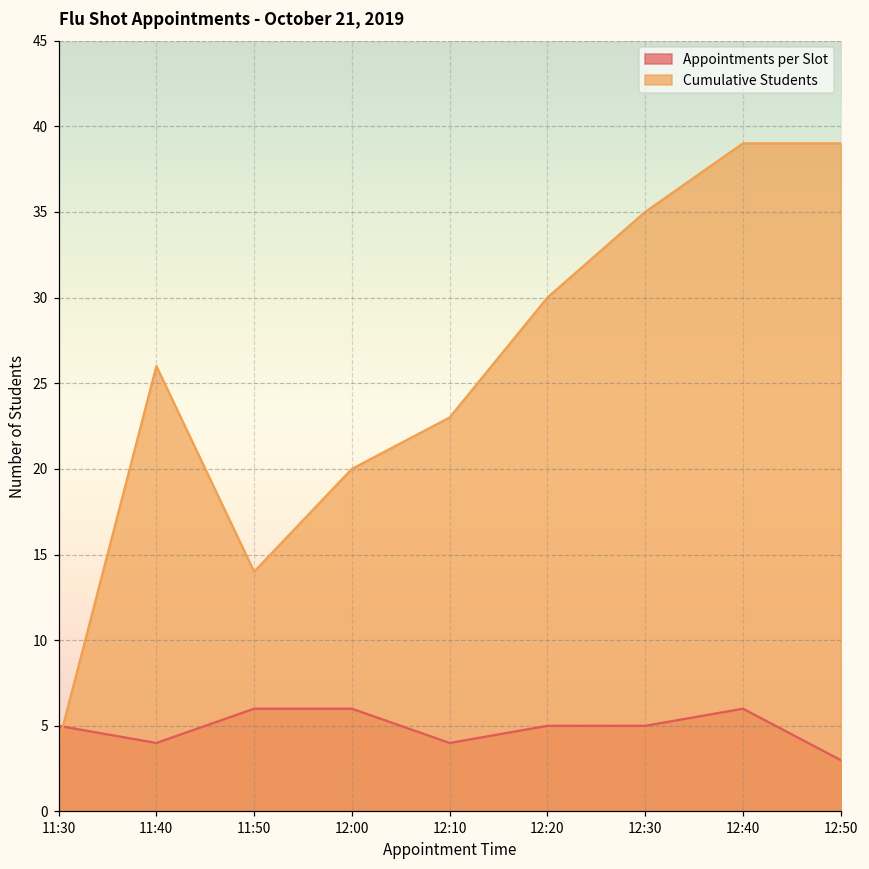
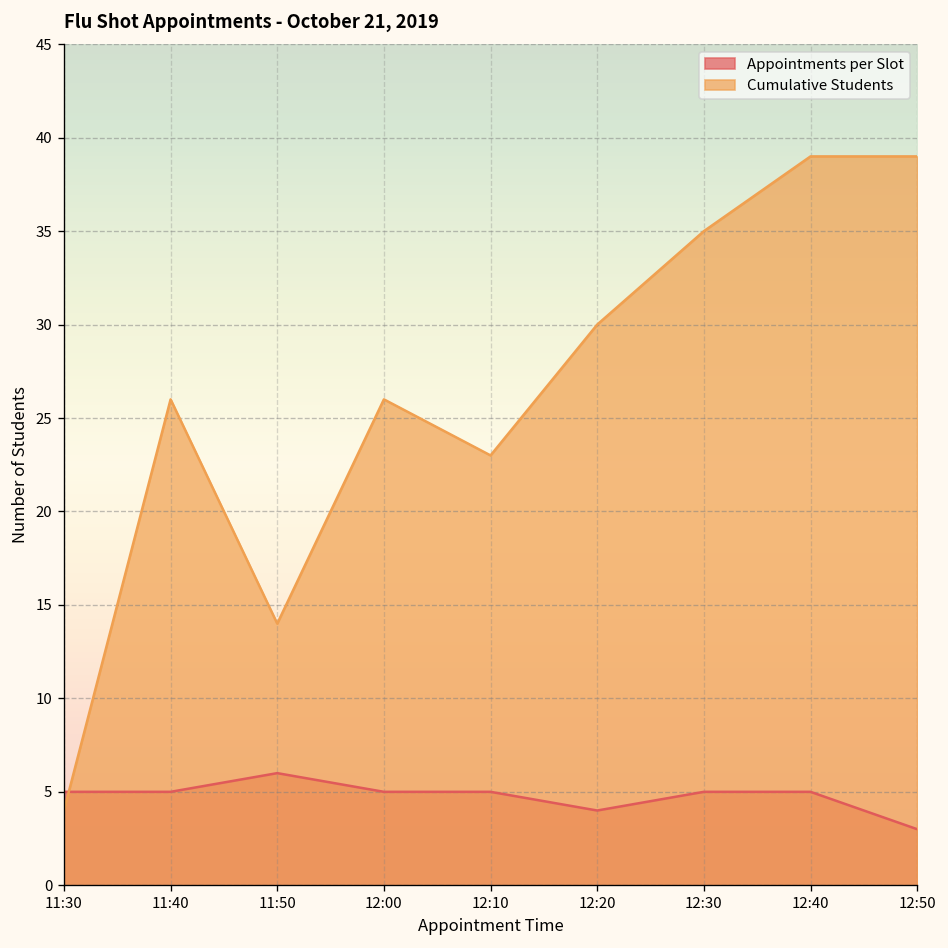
  {
    "Appointments per Slot": {
      "11:30": 5,
-     "11:40": 4,
+     "11:40": 5,
      "11:50": 6,
-     "12:00": 6,
-     "12:10": 4,
-     "12:20": 5,
+     "12:00": 5,
+     "12:10": 5,
+     "12:20": 4,
      "12:30": 5,
-     "12:40": 6,
+     "12:40": 5,
      "12:50": 3
    },
    "Cumulative Students": {
      "11:30": 4,
      "11:40": 26,
      "11:50": 14,
-     "12:00": 20,
+     "12:00": 26,
      "12:10": 23,
      "12:20": 30,
      "12:30": 35,
      "12:40": 39,
      "12:50": 39
    }
  }
